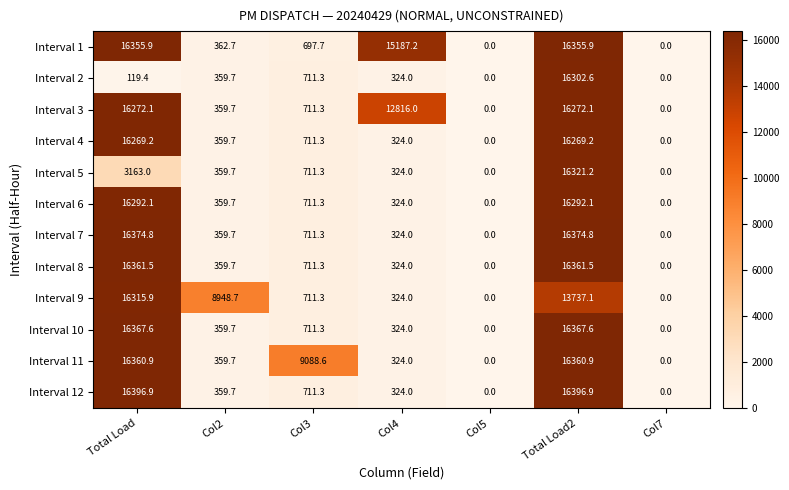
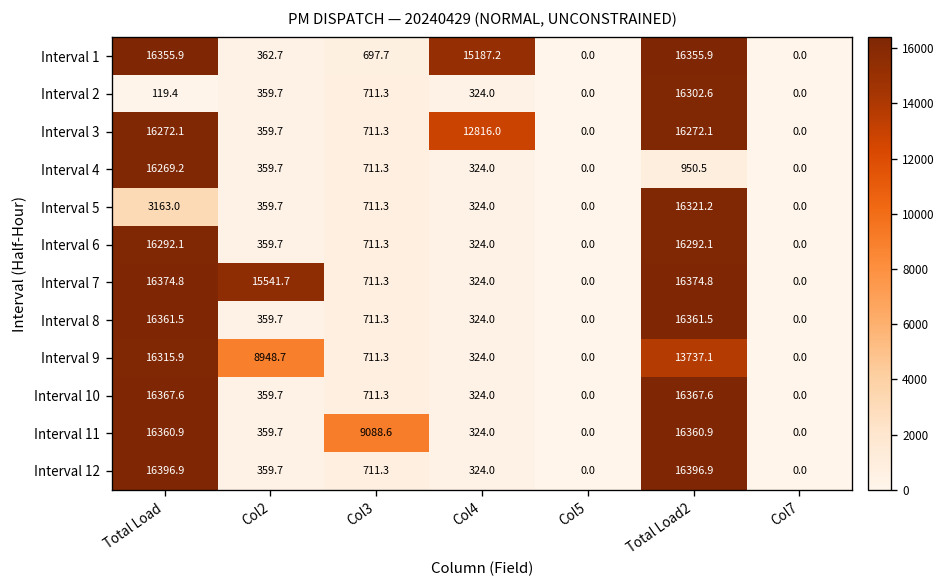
  {
    "Interval 1": {
      "Total Load": 16355.9,
      "Col2": 362.7,
      "Col3": 697.7,
      "Col4": 15187.2,
      "Col5": 0.0,
      "Total Load2": 16355.9,
      "Col7": 0.0
    },
    "Interval 2": {
      "Total Load": 119.4,
      "Col2": 359.7,
      "Col3": 711.3,
      "Col4": 324.0,
      "Col5": 0.0,
      "Total Load2": 16302.6,
      "Col7": 0.0
    },
    "Interval 3": {
      "Total Load": 16272.1,
      "Col2": 359.7,
      "Col3": 711.3,
      "Col4": 12816.0,
      "Col5": 0.0,
      "Total Load2": 16272.1,
      "Col7": 0.0
    },
    "Interval 4": {
      "Total Load": 16269.2,
      "Col2": 359.7,
      "Col3": 711.3,
      "Col4": 324.0,
      "Col5": 0.0,
-     "Total Load2": 16269.2,
+     "Total Load2": 950.5,
      "Col7": 0.0
    },
    "Interval 5": {
      "Total Load": 3163.0,
      "Col2": 359.7,
      "Col3": 711.3,
      "Col4": 324.0,
      "Col5": 0.0,
      "Total Load2": 16321.2,
      "Col7": 0.0
    },
    "Interval 6": {
      "Total Load": 16292.1,
      "Col2": 359.7,
      "Col3": 711.3,
      "Col4": 324.0,
      "Col5": 0.0,
      "Total Load2": 16292.1,
      "Col7": 0.0
    },
    "Interval 7": {
      "Total Load": 16374.8,
-     "Col2": 359.7,
+     "Col2": 15541.7,
      "Col3": 711.3,
      "Col4": 324.0,
      "Col5": 0.0,
      "Total Load2": 16374.8,
      "Col7": 0.0
    },
    "Interval 8": {
      "Total Load": 16361.5,
      "Col2": 359.7,
      "Col3": 711.3,
      "Col4": 324.0,
      "Col5": 0.0,
      "Total Load2": 16361.5,
      "Col7": 0.0
    },
    "Interval 9": {
      "Total Load": 16315.9,
      "Col2": 8948.7,
      "Col3": 711.3,
      "Col4": 324.0,
      "Col5": 0.0,
      "Total Load2": 13737.1,
      "Col7": 0.0
    },
    "Interval 10": {
      "Total Load": 16367.6,
      "Col2": 359.7,
      "Col3": 711.3,
      "Col4": 324.0,
      "Col5": 0.0,
      "Total Load2": 16367.6,
      "Col7": 0.0
    },
    "Interval 11": {
      "Total Load": 16360.9,
      "Col2": 359.7,
      "Col3": 9088.6,
      "Col4": 324.0,
      "Col5": 0.0,
      "Total Load2": 16360.9,
      "Col7": 0.0
    },
    "Interval 12": {
      "Total Load": 16396.9,
      "Col2": 359.7,
      "Col3": 711.3,
      "Col4": 324.0,
      "Col5": 0.0,
      "Total Load2": 16396.9,
      "Col7": 0.0
    }
  }
